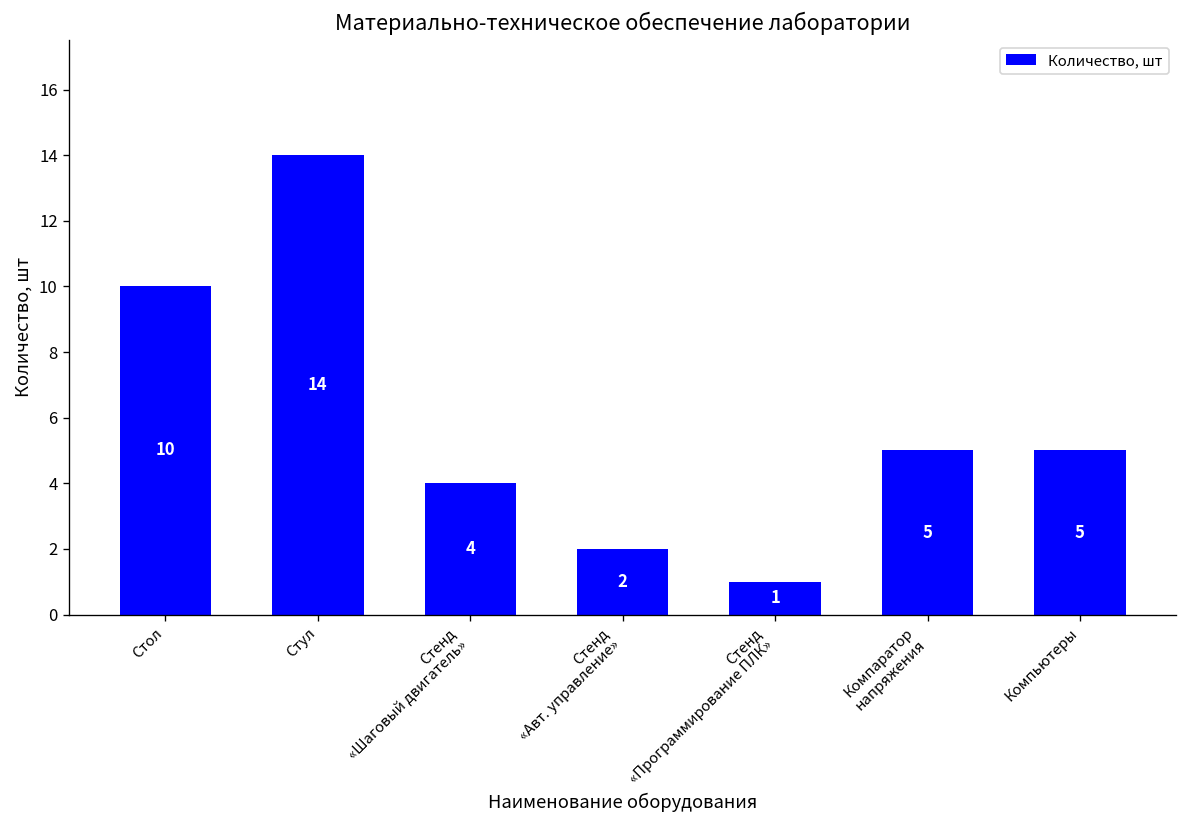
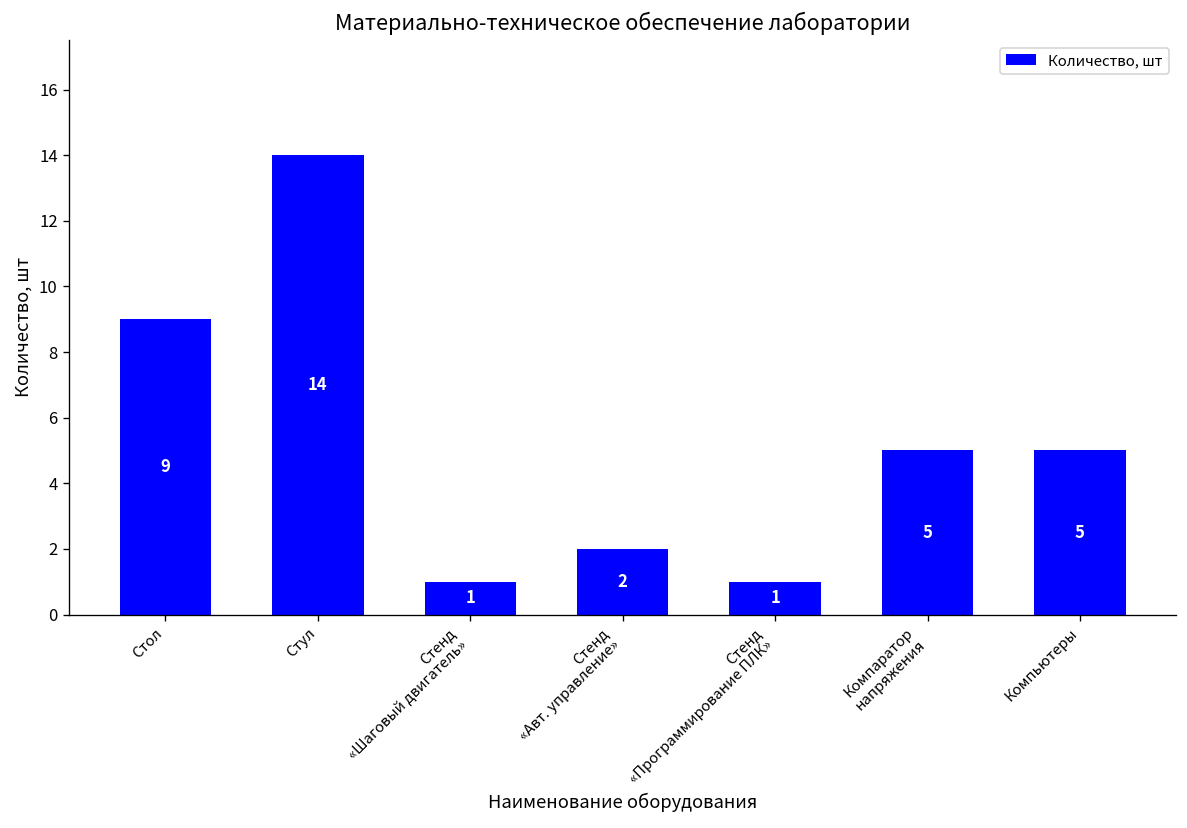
  {
-   "Стол": 10,
+   "Стол": 9,
    "Стул": 14,
-   "Стенд «Шаговый двигатель»": 4,
+   "Стенд «Шаговый двигатель»": 1,
    "Стенд «Авт. управление»": 2,
    "Стенд «Программирование ПЛК»": 1,
    "Компаратор напряжения": 5,
    "Компьютеры": 5
  }
